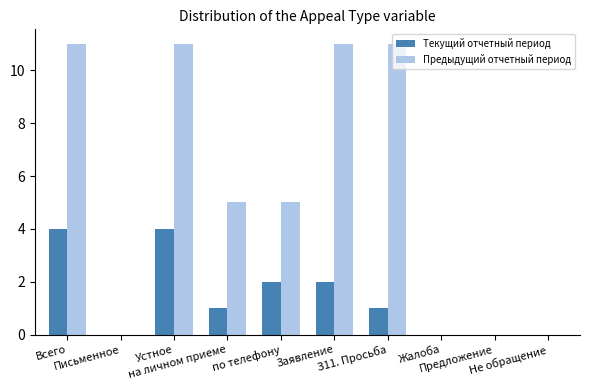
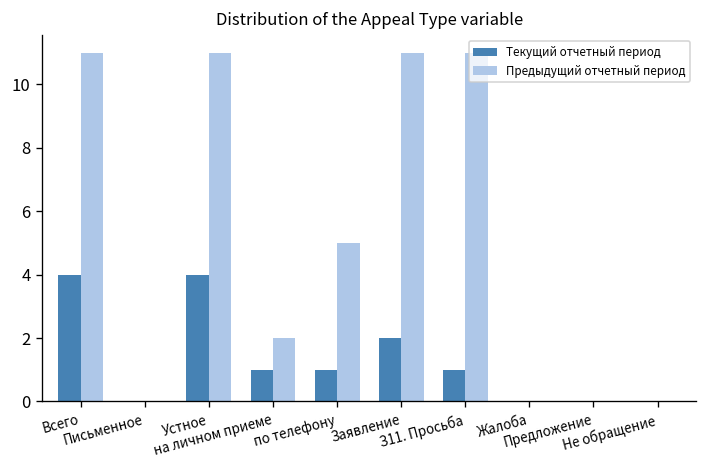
  {
    "Текущий отчетный период": {
      "Всего": 4,
      "Письменное": 0,
      "Устное": 4,
      "на личном приеме": 1,
-     "по телефону": 2,
+     "по телефону": 1,
      "Заявление": 2,
      "З11. Просьба": 1,
      "Жалоба": 0,
      "Предложение": 0,
      "Не обращение": 0
    },
    "Предыдущий отчетный период": {
      "Всего": 11,
      "Письменное": 0,
      "Устное": 11,
-     "на личном приеме": 5,
+     "на личном приеме": 2,
      "по телефону": 5,
      "Заявление": 11,
      "Жалоба": 0,
      "Предложение": 0,
      "Не обращение": 0
    }
  }
